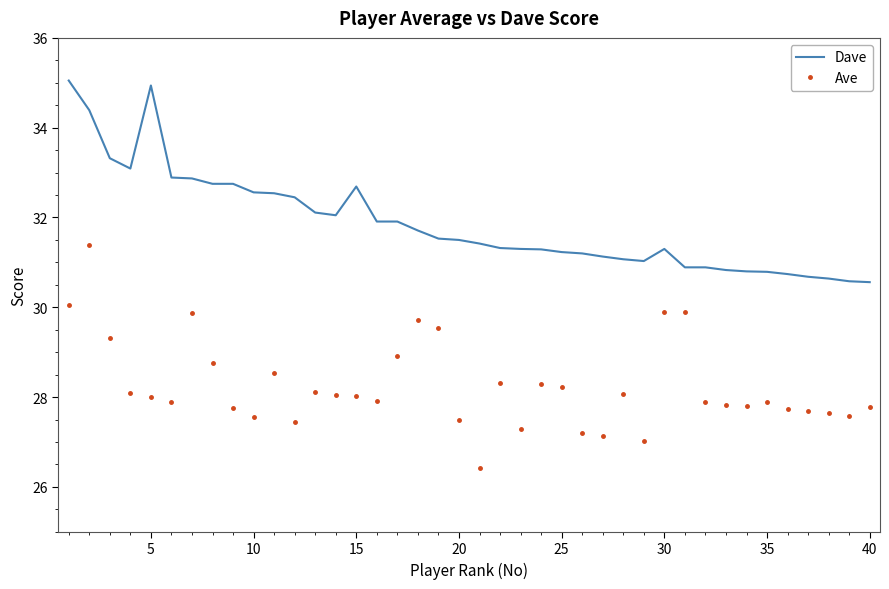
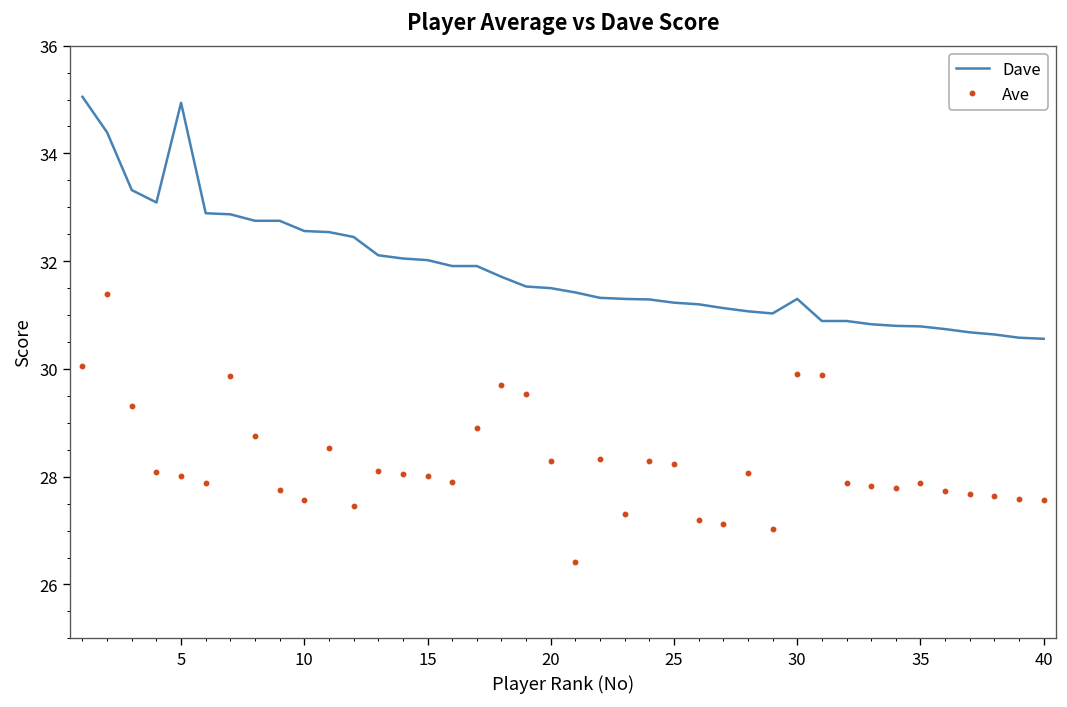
  {
    "Dave": {
      "5": 34.9,
      "10": 32.6,
-     "15": 32.7,
+     "15": 32.0,
      "20": 31.5,
      "25": 31.2,
      "30": 31.3,
      "35": 30.8,
      "40": 30.6
    },
    "Ave": {
      "5": 28.0,
      "10": 27.6,
      "15": 28.0,
-     "20": 27.5,
+     "20": 28.3,
      "25": 28.2,
      "30": 29.9,
      "35": 27.9,
-     "40": 27.8
+     "40": 27.6
    }
  }
